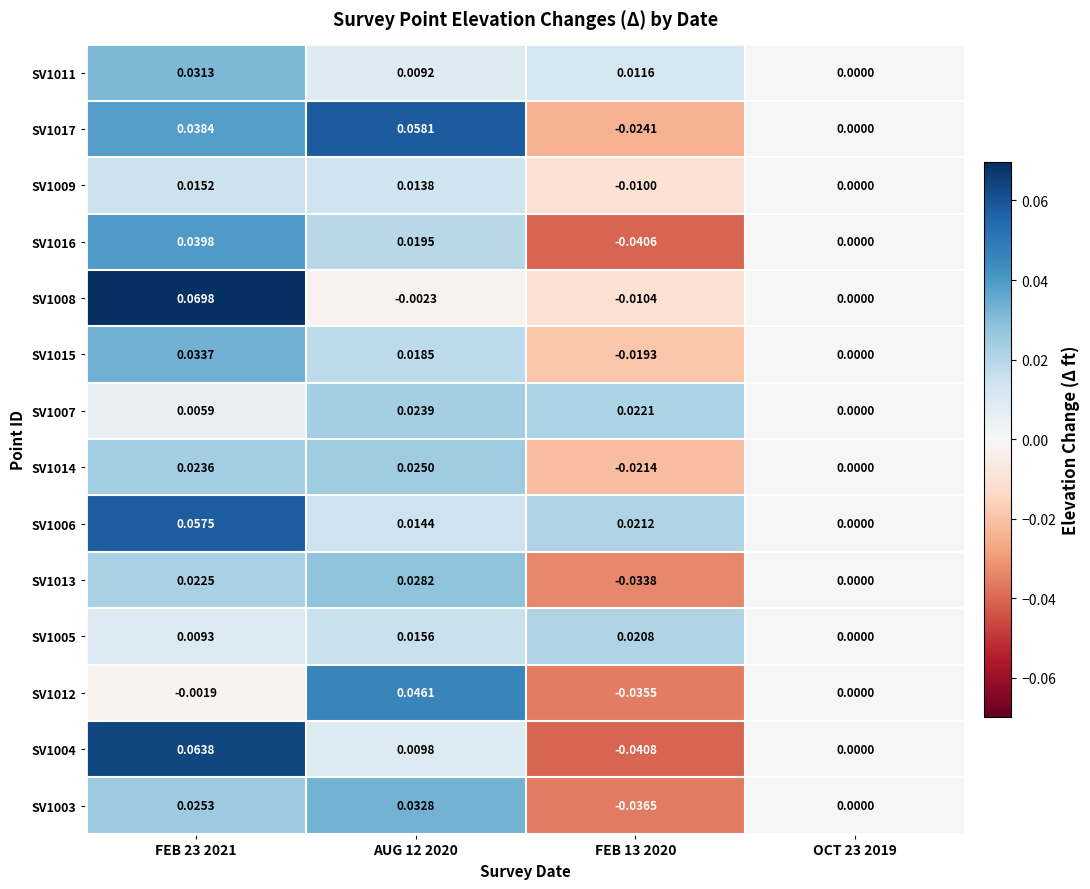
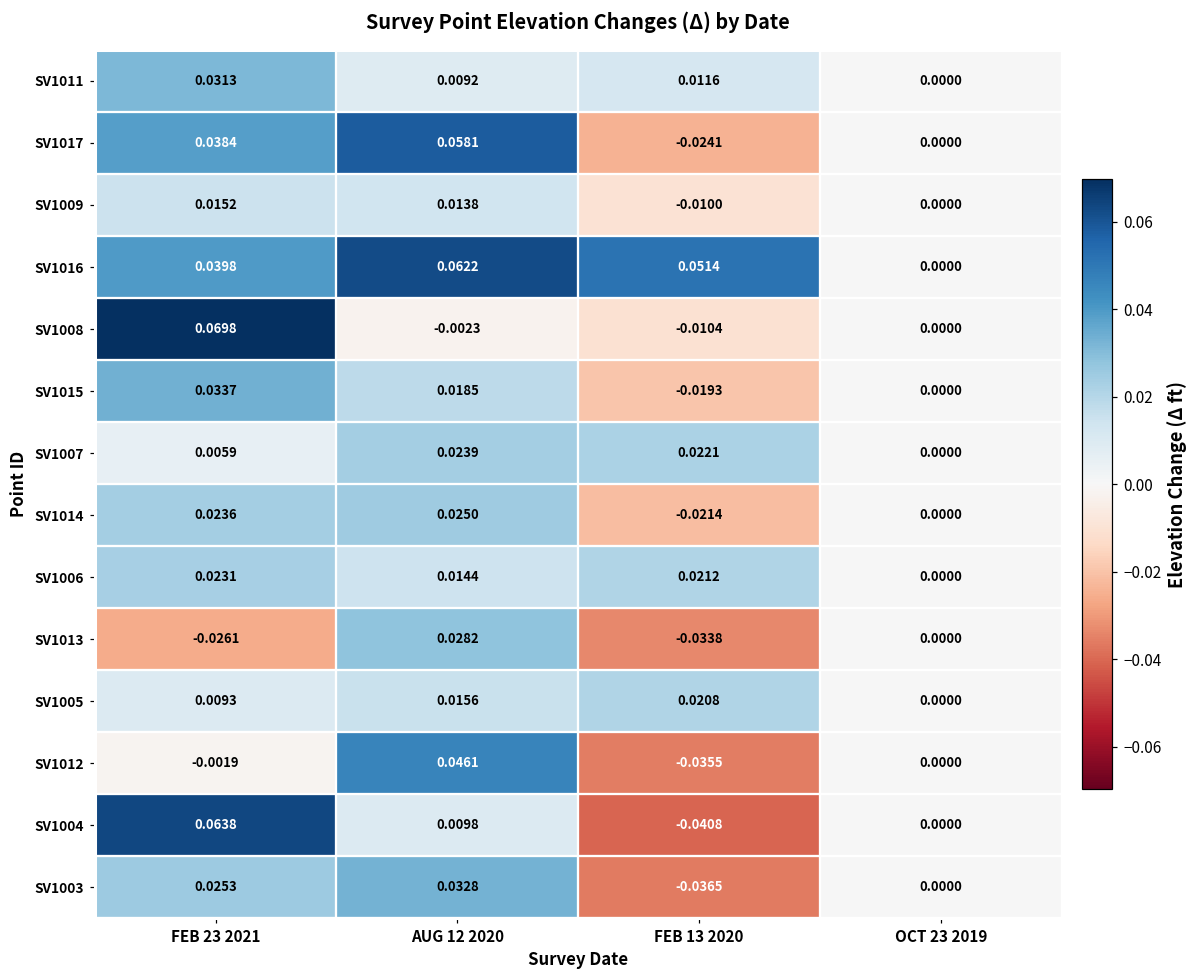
  {
    "SV1011": {
      "FEB 23 2021": 0.0313,
      "AUG 12 2020": 0.0092,
      "FEB 13 2020": 0.0116,
      "OCT 23 2019": 0.0000
    },
    "SV1017": {
      "FEB 23 2021": 0.0384,
      "AUG 12 2020": 0.0581,
      "FEB 13 2020": -0.0241,
      "OCT 23 2019": 0.0000
    },
    "SV1009": {
      "FEB 23 2021": 0.0152,
      "AUG 12 2020": 0.0138,
      "FEB 13 2020": -0.0100,
      "OCT 23 2019": 0.0000
    },
    "SV1016": {
      "FEB 23 2021": 0.0398,
-     "AUG 12 2020": 0.0195,
-     "FEB 13 2020": -0.0406,
+     "AUG 12 2020": 0.0622,
+     "FEB 13 2020": 0.0514,
      "OCT 23 2019": 0.0000
    },
    "SV1008": {
      "FEB 23 2021": 0.0698,
      "AUG 12 2020": -0.0023,
      "FEB 13 2020": -0.0104,
      "OCT 23 2019": 0.0000
    },
    "SV1015": {
      "FEB 23 2021": 0.0337,
      "AUG 12 2020": 0.0185,
      "FEB 13 2020": -0.0193,
      "OCT 23 2019": 0.0000
    },
    "SV1007": {
      "FEB 23 2021": 0.0059,
      "AUG 12 2020": 0.0239,
      "FEB 13 2020": 0.0221,
      "OCT 23 2019": 0.0000
    },
    "SV1014": {
      "FEB 23 2021": 0.0236,
      "AUG 12 2020": 0.0250,
      "FEB 13 2020": -0.0214,
      "OCT 23 2019": 0.0000
    },
    "SV1006": {
-     "FEB 23 2021": 0.0575,
+     "FEB 23 2021": 0.0231,
      "AUG 12 2020": 0.0144,
      "FEB 13 2020": 0.0212,
      "OCT 23 2019": 0.0000
    },
    "SV1013": {
-     "FEB 23 2021": 0.0225,
+     "FEB 23 2021": -0.0261,
      "AUG 12 2020": 0.0282,
      "FEB 13 2020": -0.0338,
      "OCT 23 2019": 0.0000
    },
    "SV1005": {
      "FEB 23 2021": 0.0093,
      "AUG 12 2020": 0.0156,
      "FEB 13 2020": 0.0208,
      "OCT 23 2019": 0.0000
    },
    "SV1012": {
      "FEB 23 2021": -0.0019,
      "AUG 12 2020": 0.0461,
      "FEB 13 2020": -0.0355,
      "OCT 23 2019": 0.0000
    },
    "SV1004": {
      "FEB 23 2021": 0.0638,
      "AUG 12 2020": 0.0098,
      "FEB 13 2020": -0.0408,
      "OCT 23 2019": 0.0000
    },
    "SV1003": {
      "FEB 23 2021": 0.0253,
      "AUG 12 2020": 0.0328,
      "FEB 13 2020": -0.0365,
      "OCT 23 2019": 0.0000
    }
  }
